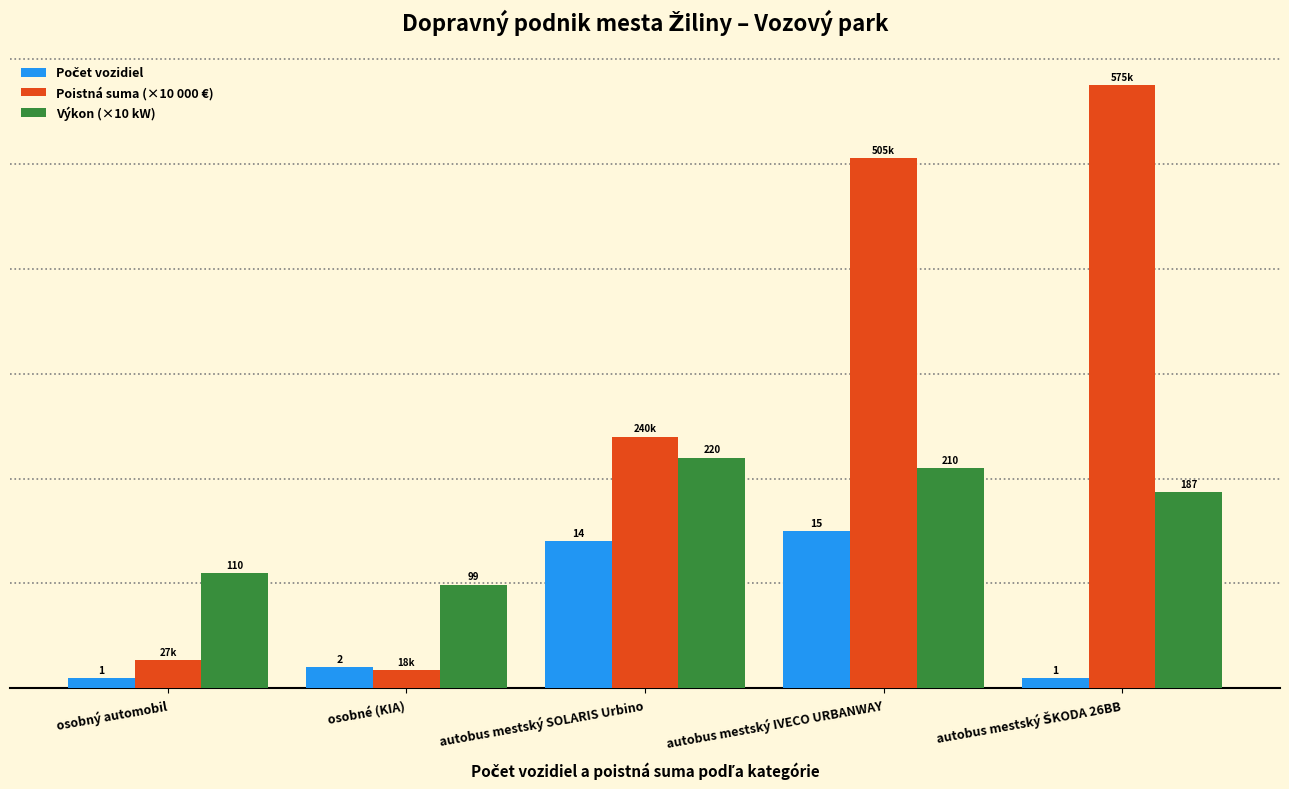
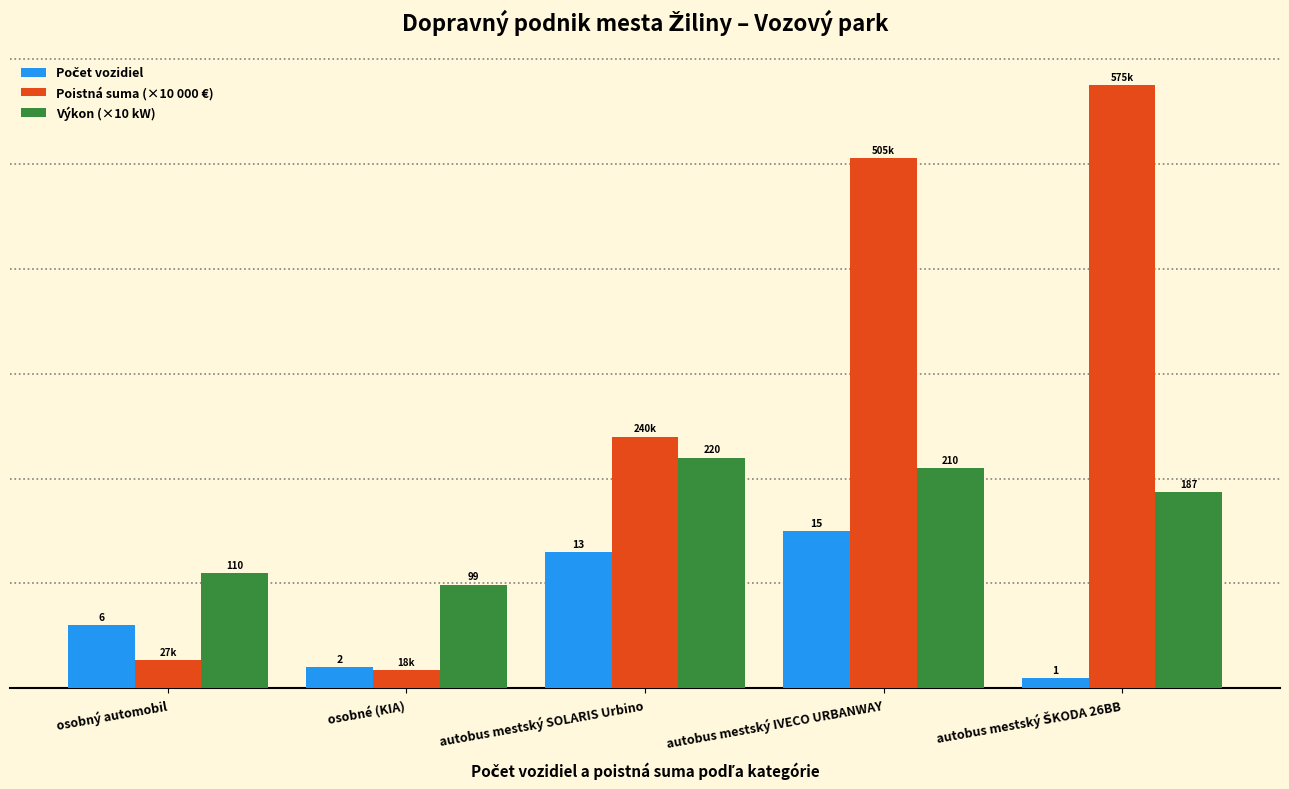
  {
    "Počet vozidiel": {
-     "osobný automobil": 1,
+     "osobný automobil": 6,
      "osobné (KIA)": 2,
-     "autobus mestský SOLARIS Urbino": 14,
+     "autobus mestský SOLARIS Urbino": 13,
      "autobus mestský IVECO URBANWAY": 15,
      "autobus mestský ŠKODA 26BB": 1
    }
  }
